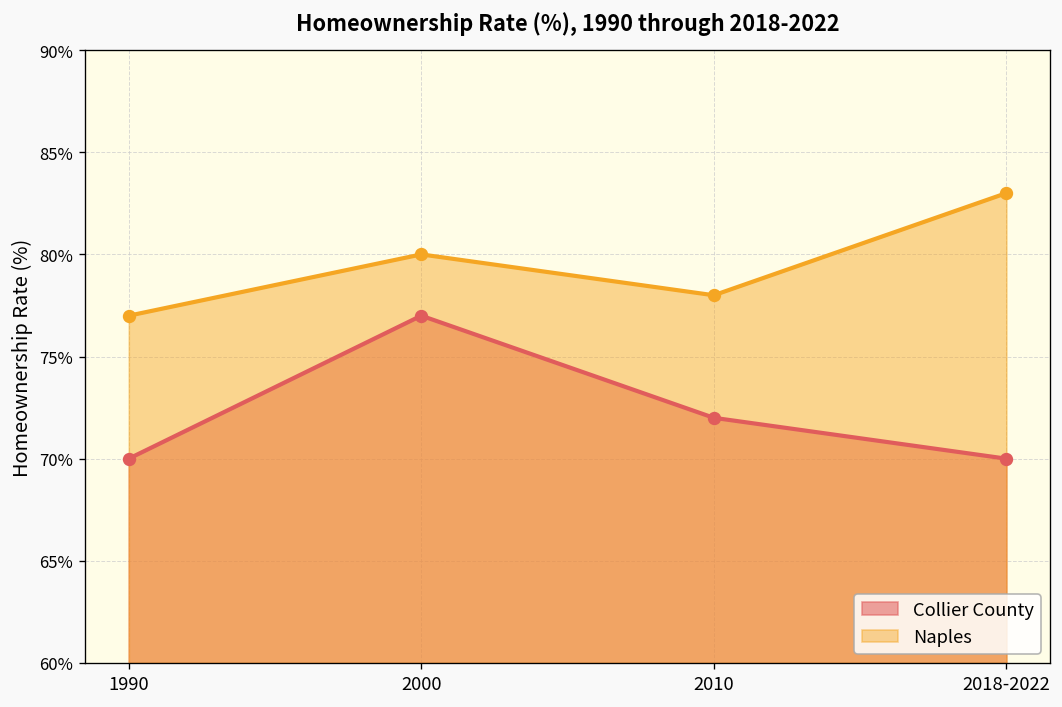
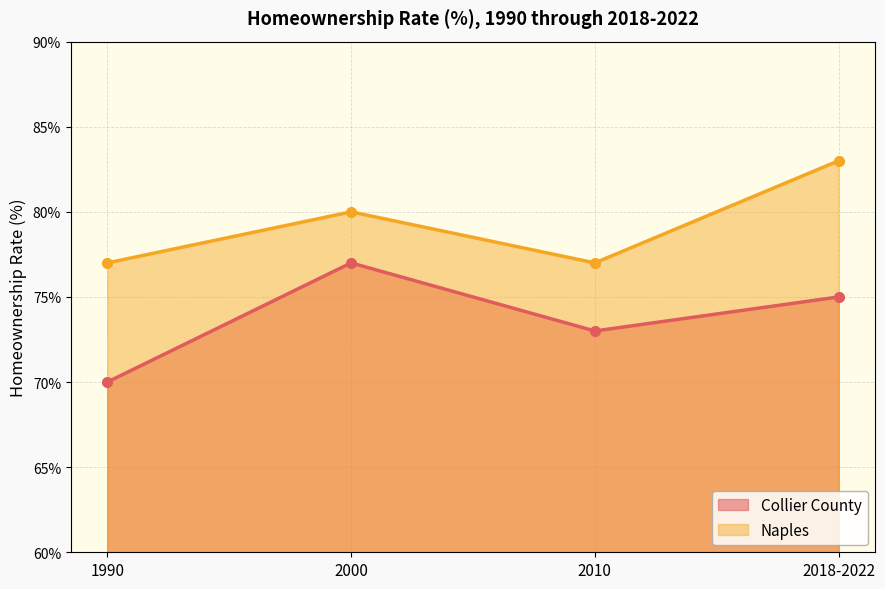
  {
    "Collier County": {
      "1990": "70%",
      "2000": "77%",
-     "2010": "72%",
-     "2018-2022": "70%"
+     "2010": "73%",
+     "2018-2022": "75%"
    },
    "Naples": {
      "1990": "77%",
      "2000": "80%",
-     "2010": "78%",
+     "2010": "77%",
      "2018-2022": "83%"
    }
  }
